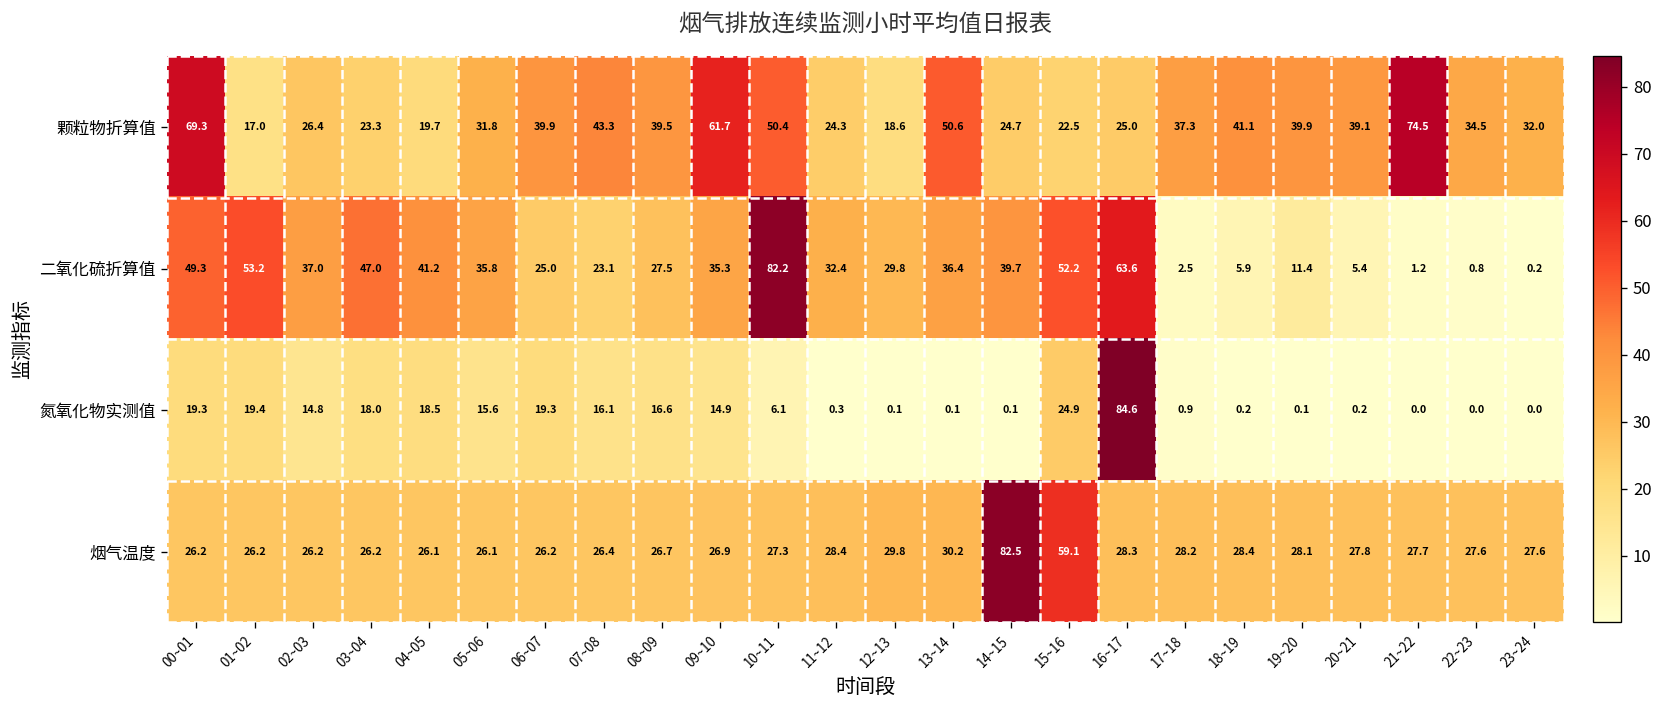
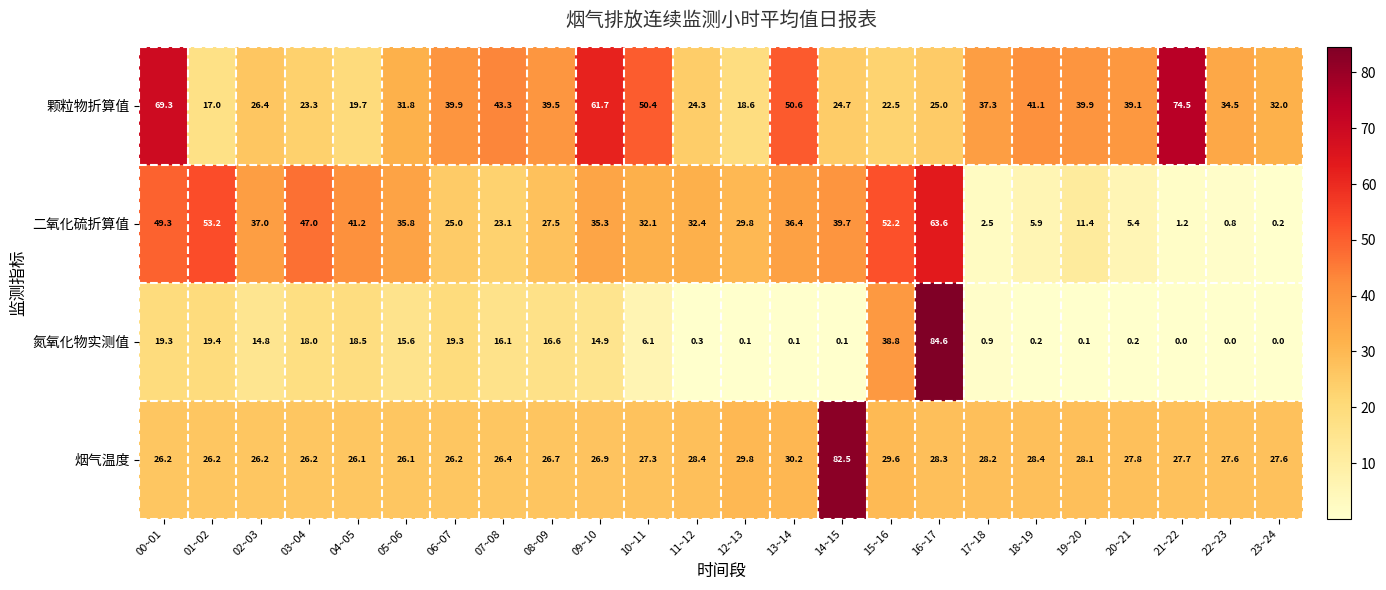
  {
    "颗粒物折算值": {
      "00~01": 69.3,
      "01~02": 17.0,
      "02~03": 26.4,
      "03~04": 23.3,
      "04~05": 19.7,
      "05~06": 31.8,
      "06~07": 39.9,
      "07~08": 43.3,
      "08~09": 39.5,
      "09~10": 61.7,
      "10~11": 50.4,
      "11~12": 24.3,
      "12~13": 18.6,
      "13~14": 50.6,
      "14~15": 24.7,
      "15~16": 22.5,
      "16~17": 25.0,
      "17~18": 37.3,
      "18~19": 41.1,
      "19~20": 39.9,
      "20~21": 39.1,
      "21~22": 74.5,
      "22~23": 34.5,
      "23~24": 32.0
    },
    "二氧化硫折算值": {
      "00~01": 49.3,
      "01~02": 53.2,
      "02~03": 37.0,
      "03~04": 47.0,
      "04~05": 41.2,
      "05~06": 35.8,
      "06~07": 25.0,
      "07~08": 23.1,
      "08~09": 27.5,
      "09~10": 35.3,
-     "10~11": 82.2,
+     "10~11": 32.1,
      "11~12": 32.4,
      "12~13": 29.8,
      "13~14": 36.4,
      "14~15": 39.7,
      "15~16": 52.2,
      "16~17": 63.6,
      "17~18": 2.5,
      "18~19": 5.9,
      "19~20": 11.4,
      "20~21": 5.4,
      "21~22": 1.2,
      "22~23": 0.8,
      "23~24": 0.2
    },
    "氮氧化物实测值": {
      "00~01": 19.3,
      "01~02": 19.4,
      "02~03": 14.8,
      "03~04": 18.0,
      "04~05": 18.5,
      "05~06": 15.6,
      "06~07": 19.3,
      "07~08": 16.1,
      "08~09": 16.6,
      "09~10": 14.9,
      "10~11": 6.1,
      "11~12": 0.3,
      "12~13": 0.1,
      "13~14": 0.1,
      "14~15": 0.1,
-     "15~16": 24.9,
+     "15~16": 38.8,
      "16~17": 84.6,
      "17~18": 0.9,
      "18~19": 0.2,
      "19~20": 0.1,
      "20~21": 0.2,
      "21~22": 0.0,
      "22~23": 0.0,
      "23~24": 0.0
    },
    "烟气温度": {
      "00~01": 26.2,
      "01~02": 26.2,
      "02~03": 26.2,
      "03~04": 26.2,
      "04~05": 26.1,
      "05~06": 26.1,
      "06~07": 26.2,
      "07~08": 26.4,
      "08~09": 26.7,
      "09~10": 26.9,
      "10~11": 27.3,
      "11~12": 28.4,
      "12~13": 29.8,
      "13~14": 30.2,
      "14~15": 82.5,
-     "15~16": 59.1,
+     "15~16": 29.6,
      "16~17": 28.3,
      "17~18": 28.2,
      "18~19": 28.4,
      "19~20": 28.1,
      "20~21": 27.8,
      "21~22": 27.7,
      "22~23": 27.6,
      "23~24": 27.6
    }
  }
